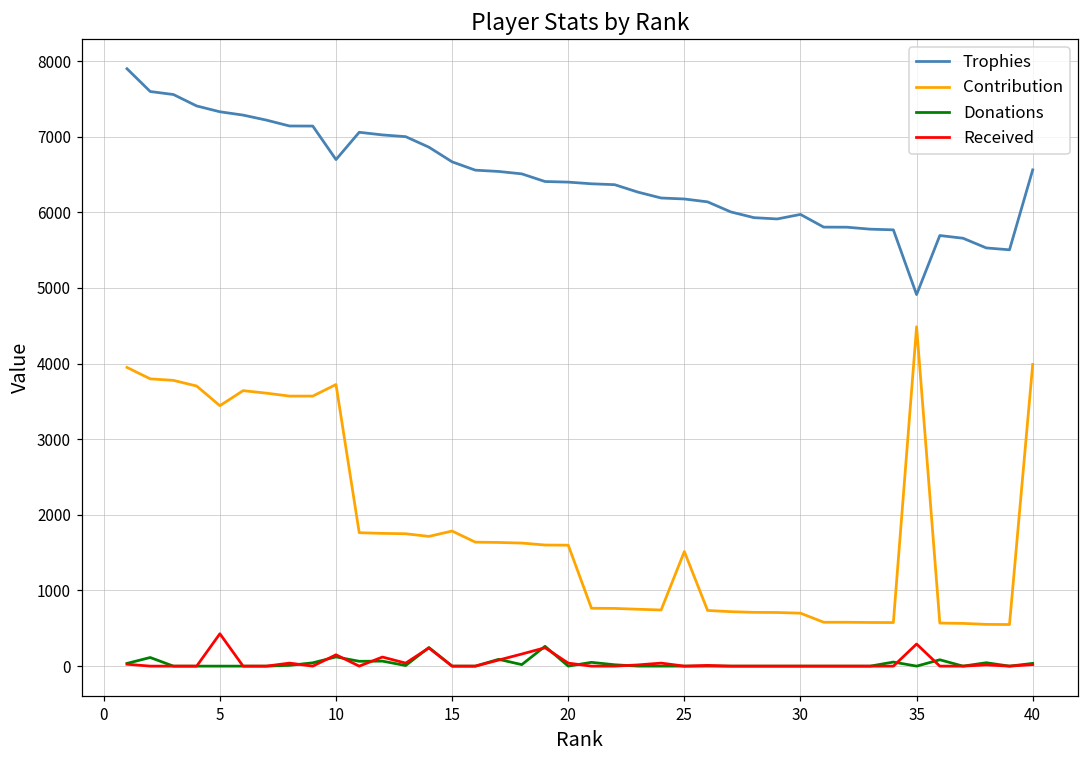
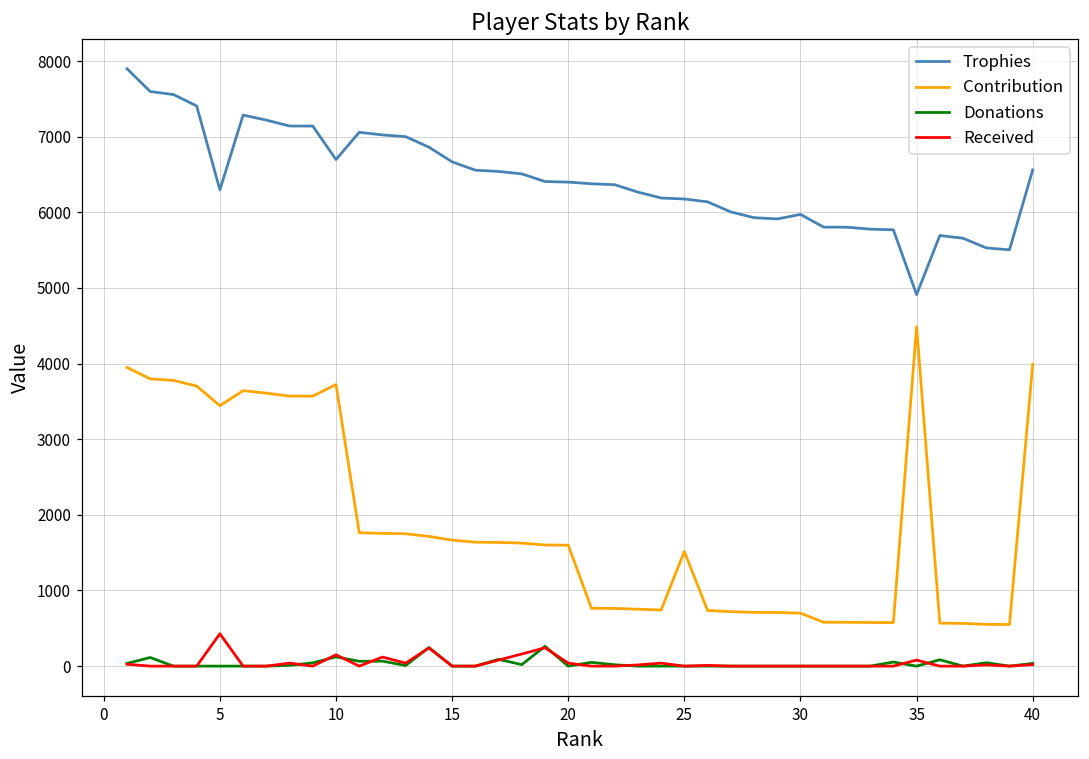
  {
    "Trophies": {
-     "5": 7300,
+     "5": 6300,
      "10": 6700,
      "15": 6700,
      "20": 6400,
      "25": 6200,
      "30": 6000,
      "35": 4900,
      "40": 6600
    },
    "Contribution": {
      "5": 3400,
      "10": 3700,
-     "15": 1800,
+     "15": 1700,
      "20": 1600,
      "25": 1500,
      "30": 700,
      "35": 4500,
      "40": 4000
    },
    "Donations": {
      "5": 0,
      "20": 0,
      "35": 0
    },
    "Received": {
      "5": 400,
      "20": 0,
-     "35": 300
+     "35": 100
    }
  }
